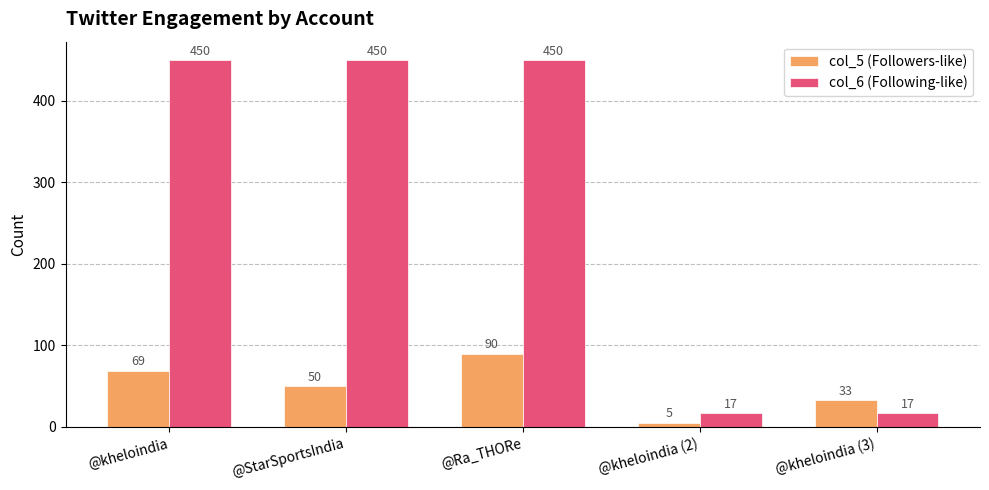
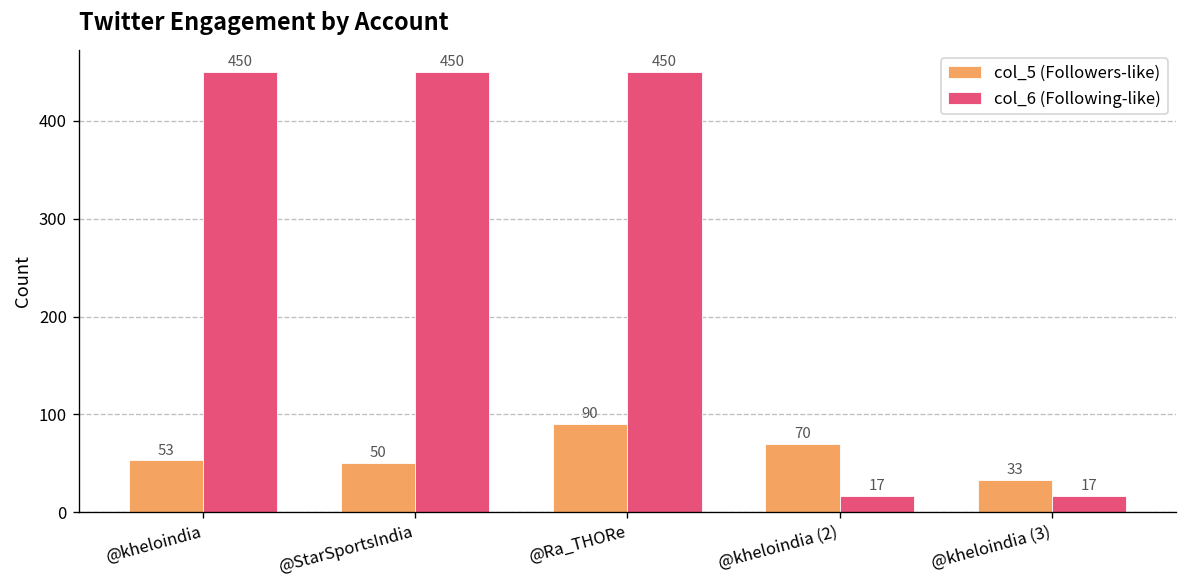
  {
    "col_5 (Followers-like)": {
-     "@kheloindia": 69,
+     "@kheloindia": 53,
      "@StarSportsIndia": 50,
      "@Ra_THORe": 90,
-     "@kheloindia (2)": 5,
+     "@kheloindia (2)": 70,
      "@kheloindia (3)": 33
    },
    "col_6 (Following-like)": {
      "@kheloindia": 450,
      "@StarSportsIndia": 450,
      "@Ra_THORe": 450,
      "@kheloindia (2)": 17,
      "@kheloindia (3)": 17
    }
  }
